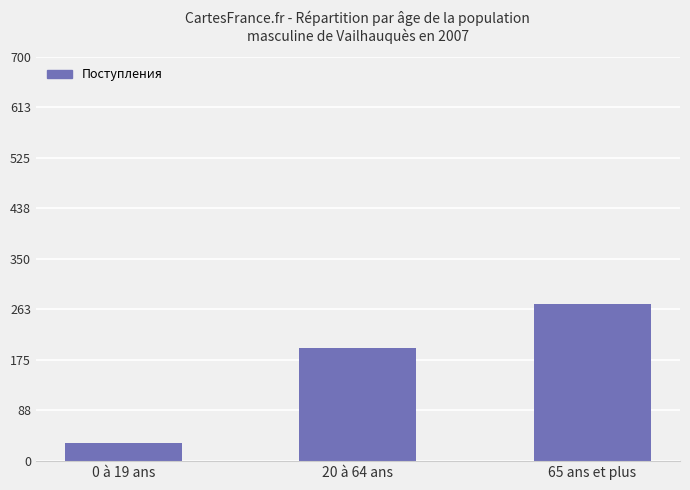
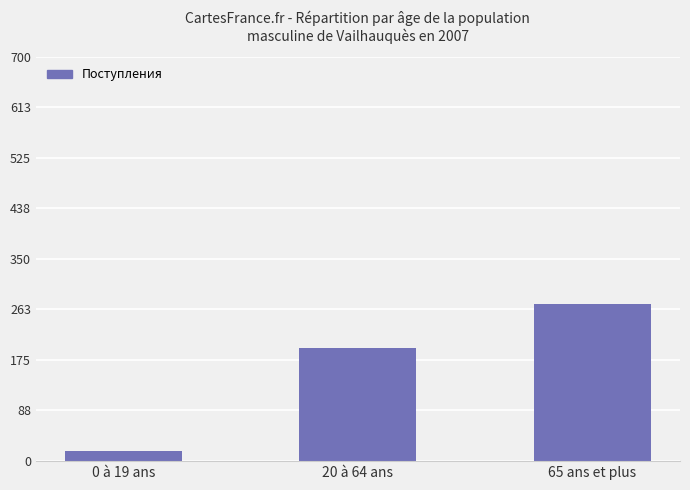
  {
-   "0 à 19 ans": 30,
+   "0 à 19 ans": 20,
    "20 à 64 ans": 200,
    "65 ans et plus": 270
  }
